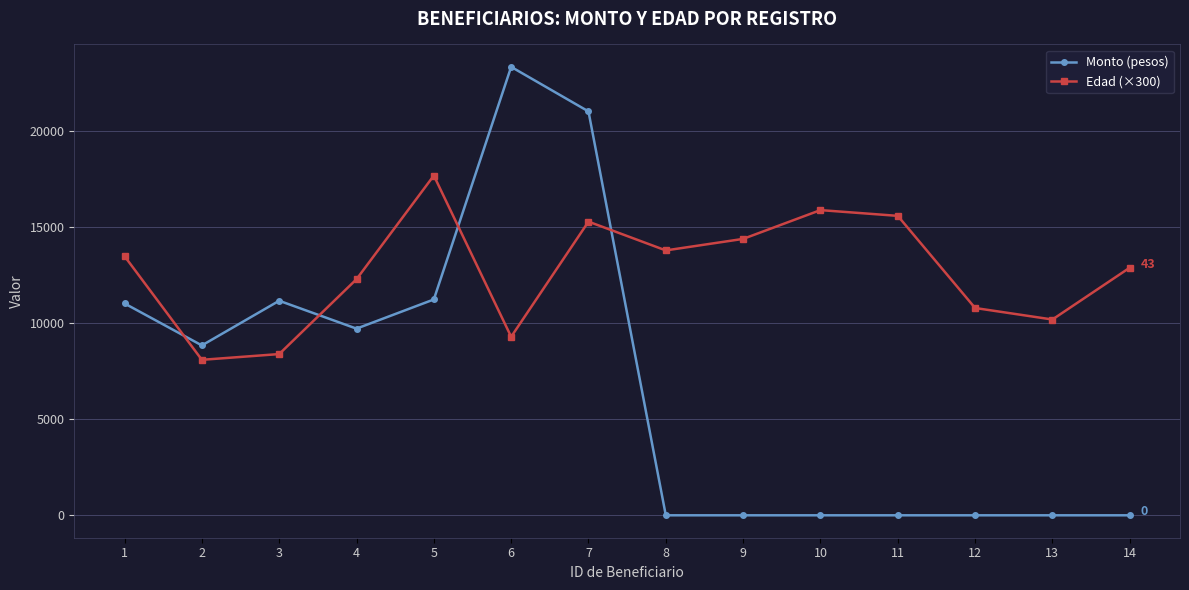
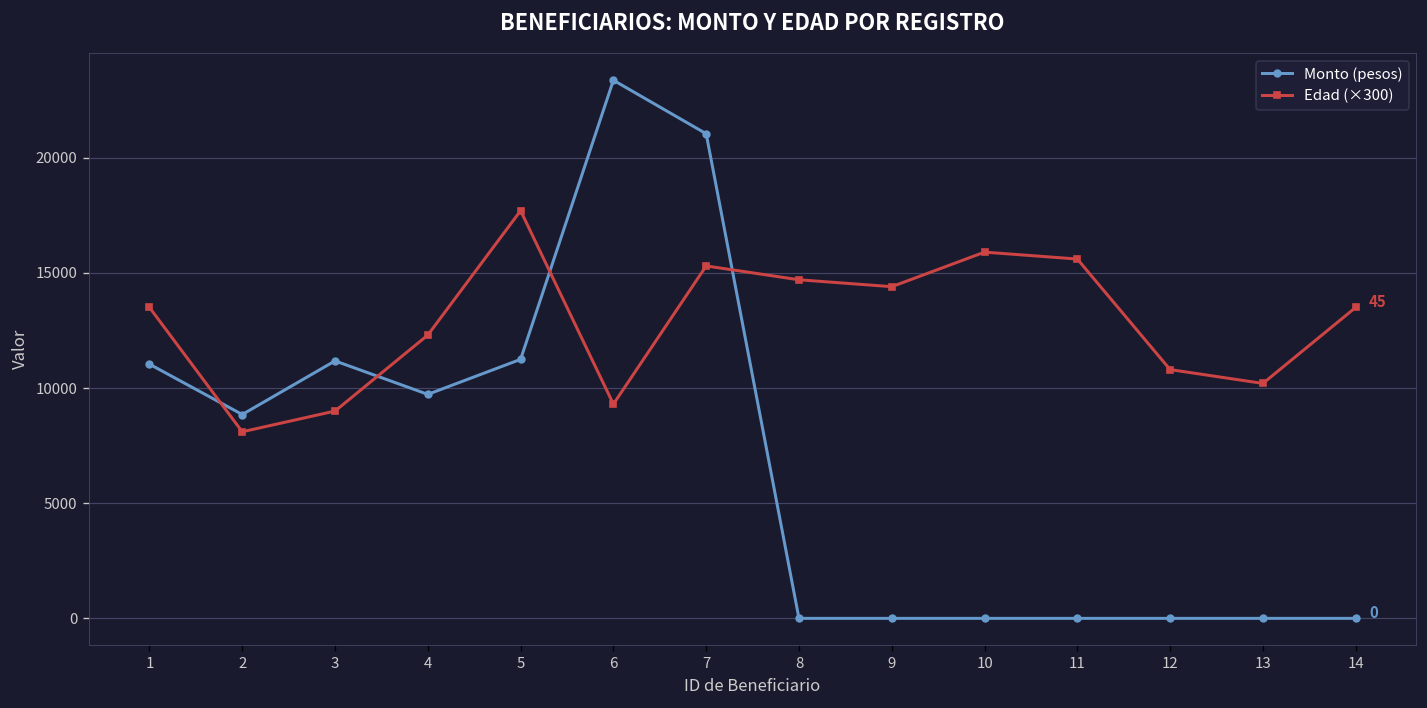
  {
    "Monto (pesos)": {
      "14": 0
    },
    "Edad (×300)": {
-     "3": 8400,
-     "8": 13800,
-     "14": 43
+     "3": 9000,
+     "8": 14700,
+     "14": 45
    }
  }
